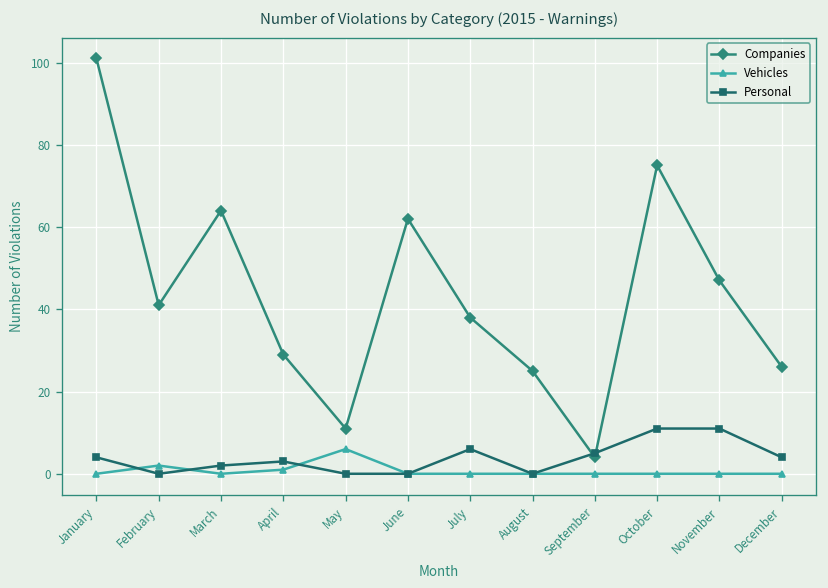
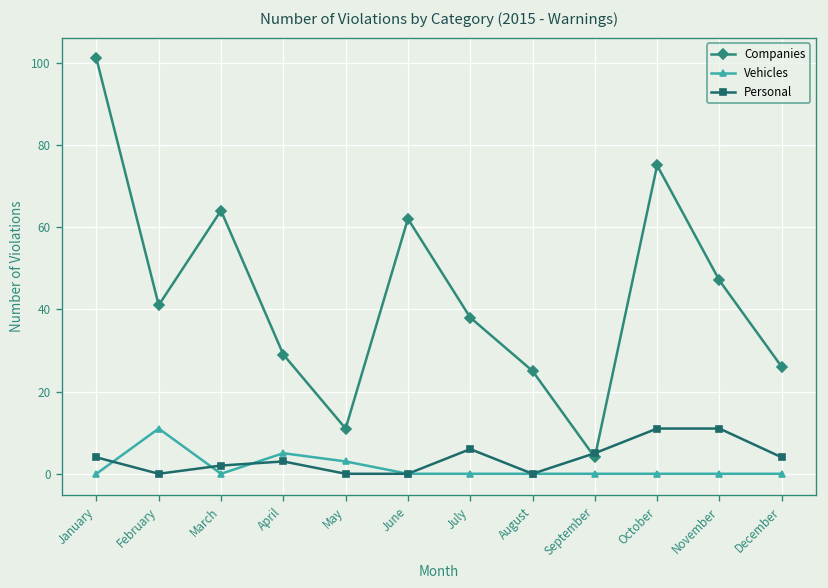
  {
    "Vehicles": {
      "January": 0,
-     "February": 2,
+     "February": 11,
      "March": 0,
-     "April": 1,
-     "May": 6,
+     "April": 5,
+     "May": 3,
      "July": 0,
      "September": 0,
      "October": 0,
      "November": 0,
      "December": 0
    }
  }
